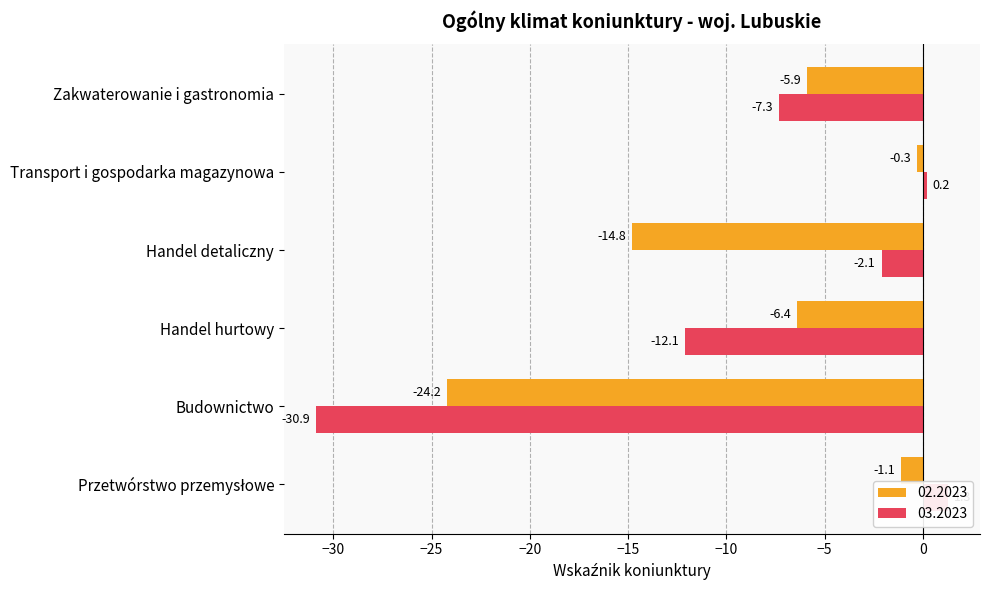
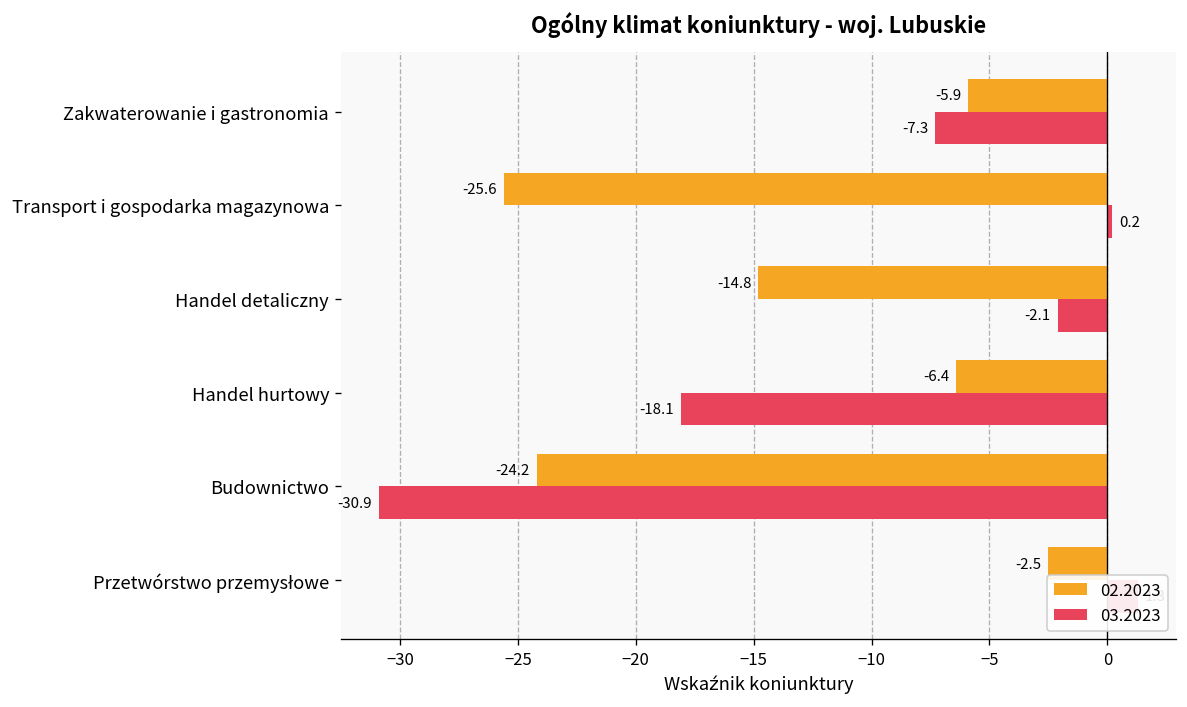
  {
    "02.2023": {
      "Zakwaterowanie i gastronomia": -5.9,
-     "Transport i gospodarka magazynowa": -0.3,
+     "Transport i gospodarka magazynowa": -25.6,
      "Handel detaliczny": -14.8,
      "Handel hurtowy": -6.4,
      "Budownictwo": -24.2,
-     "Przetwórstwo przemysłowe": -1.1
+     "Przetwórstwo przemysłowe": -2.5
    },
    "03.2023": {
      "Zakwaterowanie i gastronomia": -7.3,
      "Transport i gospodarka magazynowa": 0.2,
      "Handel detaliczny": -2.1,
-     "Handel hurtowy": -12.1,
+     "Handel hurtowy": -18.1,
      "Budownictwo": -30.9
    }
  }
